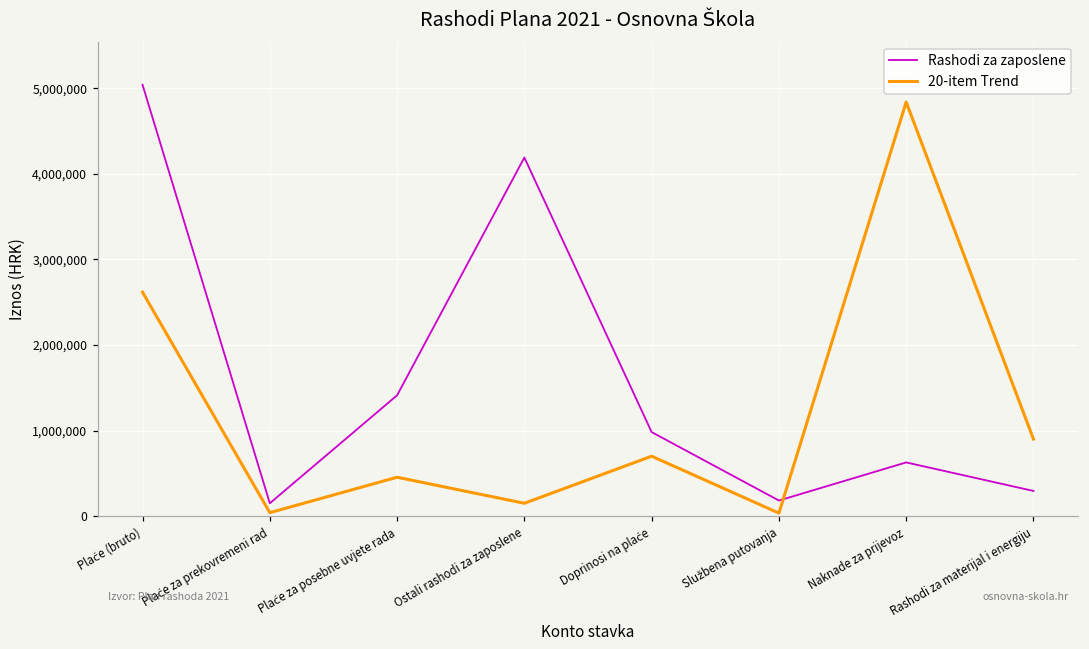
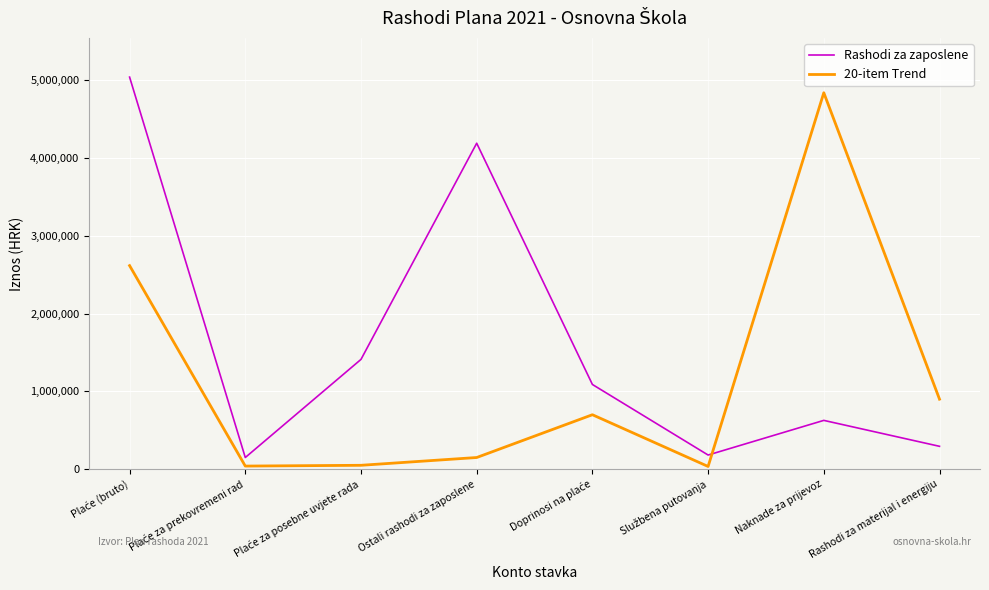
  {
    "Rashodi za zaposlene": {
      "Plaće (bruto)": "5,000,000",
      "Plaće za prekovremeni rad": "200,000",
      "Plaće za posebne uvjete rada": "1,400,000",
      "Ostali rashodi za zaposlene": "4,200,000",
-     "Doprinosi na plaće": "1,000,000",
+     "Doprinosi na plaće": "1,100,000",
      "Službena putovanja": "200,000",
      "Naknade za prijevoz": "600,000",
      "Rashodi za materijal i energiju": "300,000"
    },
    "20-item Trend": {
      "Plaće (bruto)": "2,600,000",
      "Plaće za prekovremeni rad": "0",
-     "Plaće za posebne uvjete rada": "500,000",
+     "Plaće za posebne uvjete rada": "100,000",
      "Ostali rashodi za zaposlene": "200,000",
      "Doprinosi na plaće": "700,000",
      "Službena putovanja": "0",
      "Naknade za prijevoz": "4,800,000",
      "Rashodi za materijal i energiju": "900,000"
    }
  }
